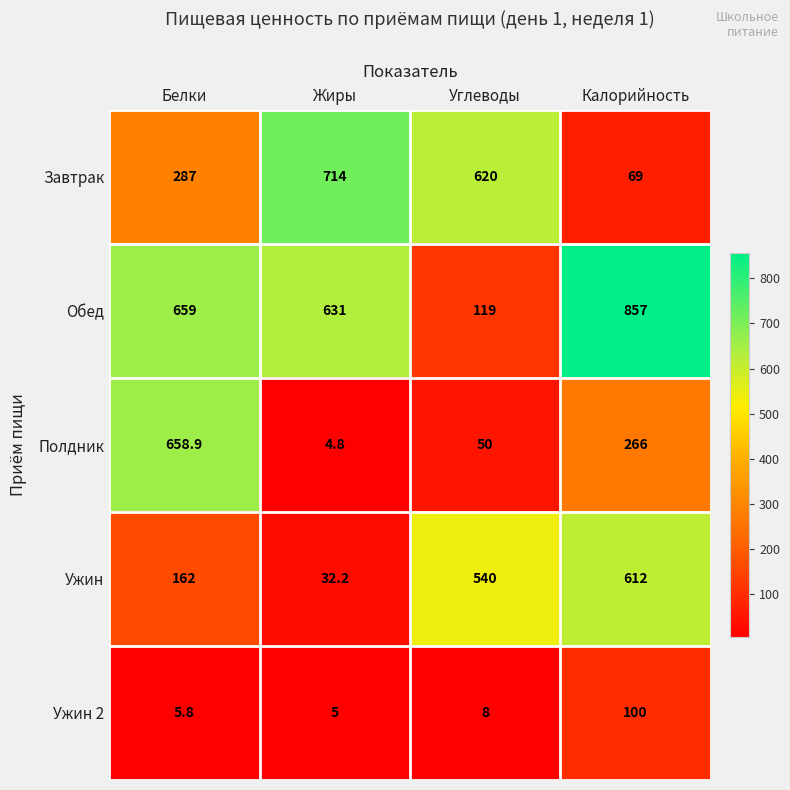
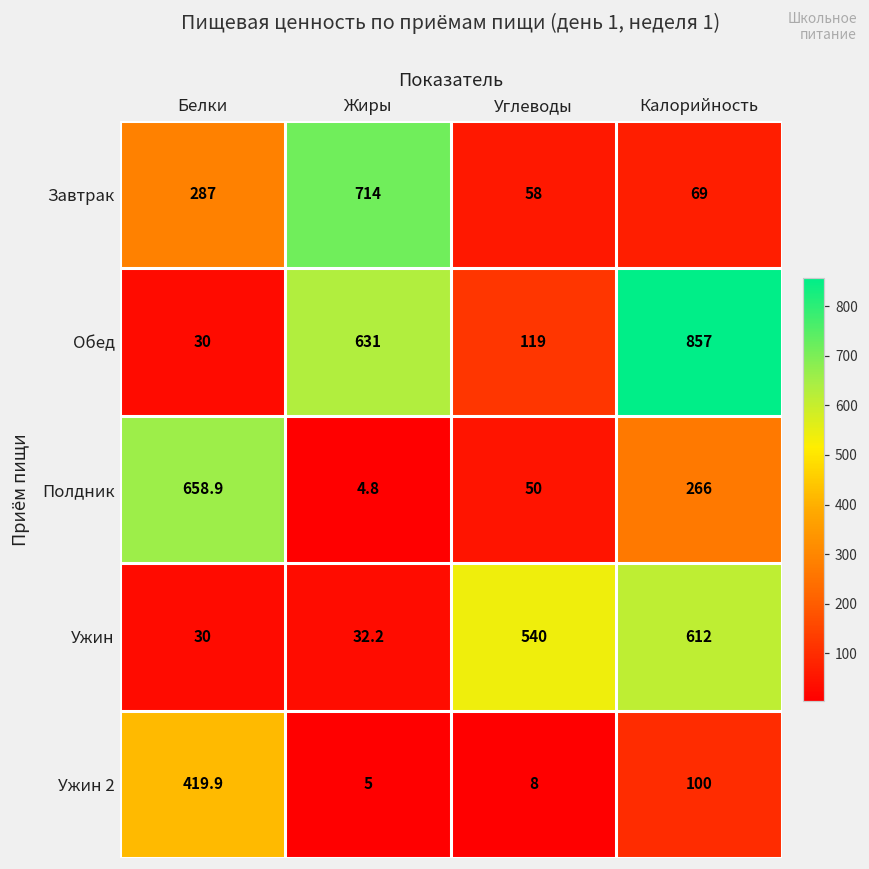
  {
    "Завтрак": {
      "Белки": 287,
      "Жиры": 714,
-     "Углеводы": 620,
+     "Углеводы": 58,
      "Калорийность": 69
    },
    "Обед": {
-     "Белки": 659,
+     "Белки": 30,
      "Жиры": 631,
      "Углеводы": 119,
      "Калорийность": 857
    },
    "Полдник": {
      "Белки": 658.9,
      "Жиры": 4.8,
      "Углеводы": 50,
      "Калорийность": 266
    },
    "Ужин": {
-     "Белки": 162,
+     "Белки": 30,
      "Жиры": 32.2,
      "Углеводы": 540,
      "Калорийность": 612
    },
    "Ужин 2": {
-     "Белки": 5.8,
+     "Белки": 419.9,
      "Жиры": 5,
      "Углеводы": 8,
      "Калорийность": 100
    }
  }
